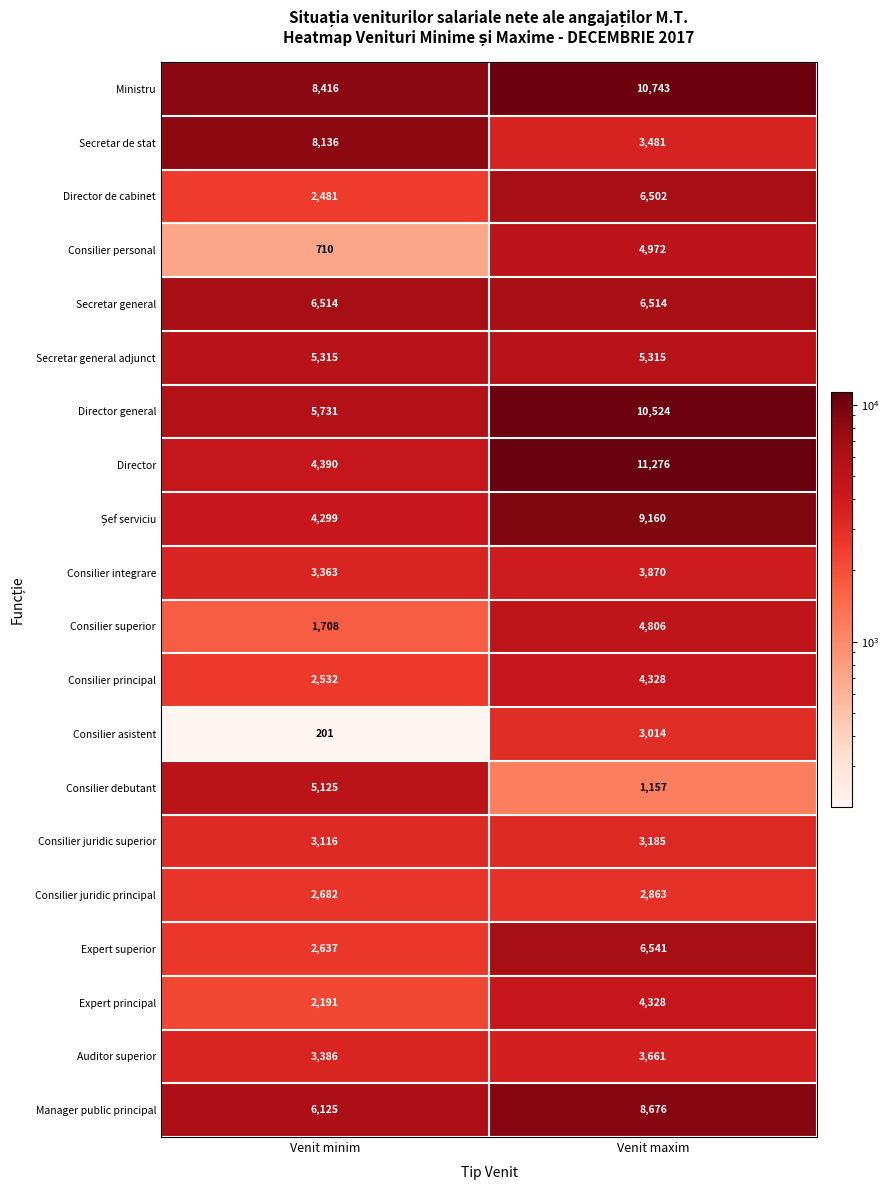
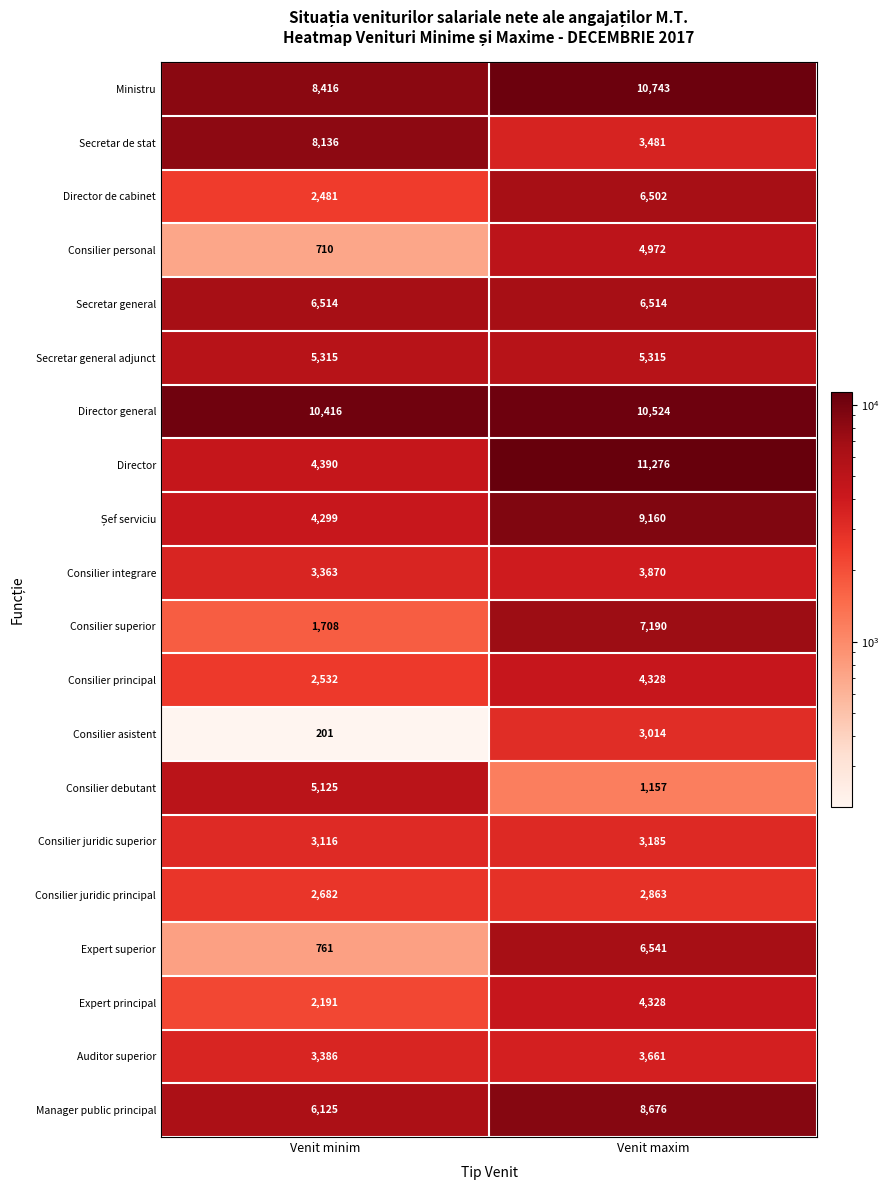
  {
    "Ministru": {
      "Venit minim": "8,416",
      "Venit maxim": "10,743"
    },
    "Secretar de stat": {
      "Venit minim": "8,136",
      "Venit maxim": "3,481"
    },
    "Director de cabinet": {
      "Venit minim": "2,481",
      "Venit maxim": "6,502"
    },
    "Consilier personal": {
      "Venit minim": "710",
      "Venit maxim": "4,972"
    },
    "Secretar general": {
      "Venit minim": "6,514",
      "Venit maxim": "6,514"
    },
    "Secretar general adjunct": {
      "Venit minim": "5,315",
      "Venit maxim": "5,315"
    },
    "Director general": {
-     "Venit minim": "5,731",
+     "Venit minim": "10,416",
      "Venit maxim": "10,524"
    },
    "Director": {
      "Venit minim": "4,390",
      "Venit maxim": "11,276"
    },
    "Șef serviciu": {
      "Venit minim": "4,299",
      "Venit maxim": "9,160"
    },
    "Consilier integrare": {
      "Venit minim": "3,363",
      "Venit maxim": "3,870"
    },
    "Consilier superior": {
      "Venit minim": "1,708",
-     "Venit maxim": "4,806"
+     "Venit maxim": "7,190"
    },
    "Consilier principal": {
      "Venit minim": "2,532",
      "Venit maxim": "4,328"
    },
    "Consilier asistent": {
      "Venit minim": "201",
      "Venit maxim": "3,014"
    },
    "Consilier debutant": {
      "Venit minim": "5,125",
      "Venit maxim": "1,157"
    },
    "Consilier juridic superior": {
      "Venit minim": "3,116",
      "Venit maxim": "3,185"
    },
    "Consilier juridic principal": {
      "Venit minim": "2,682",
      "Venit maxim": "2,863"
    },
    "Expert superior": {
-     "Venit minim": "2,637",
+     "Venit minim": "761",
      "Venit maxim": "6,541"
    },
    "Expert principal": {
      "Venit minim": "2,191",
      "Venit maxim": "4,328"
    },
    "Auditor superior": {
      "Venit minim": "3,386",
      "Venit maxim": "3,661"
    },
    "Manager public principal": {
      "Venit minim": "6,125",
      "Venit maxim": "8,676"
    }
  }
